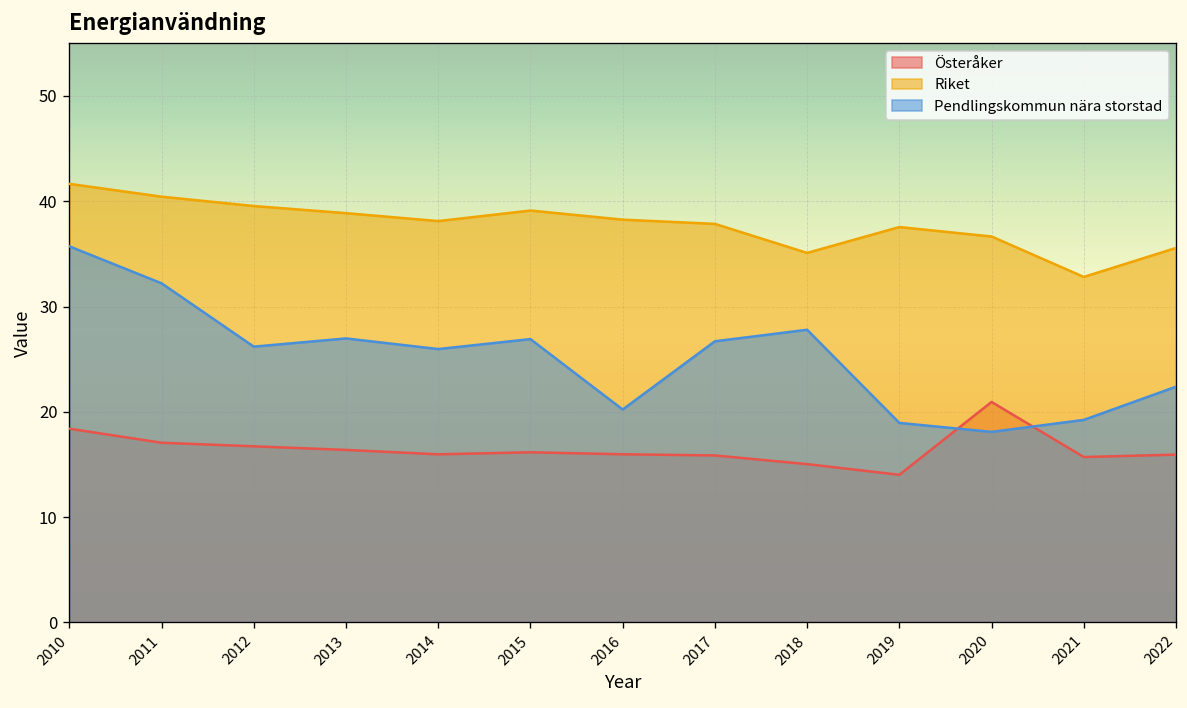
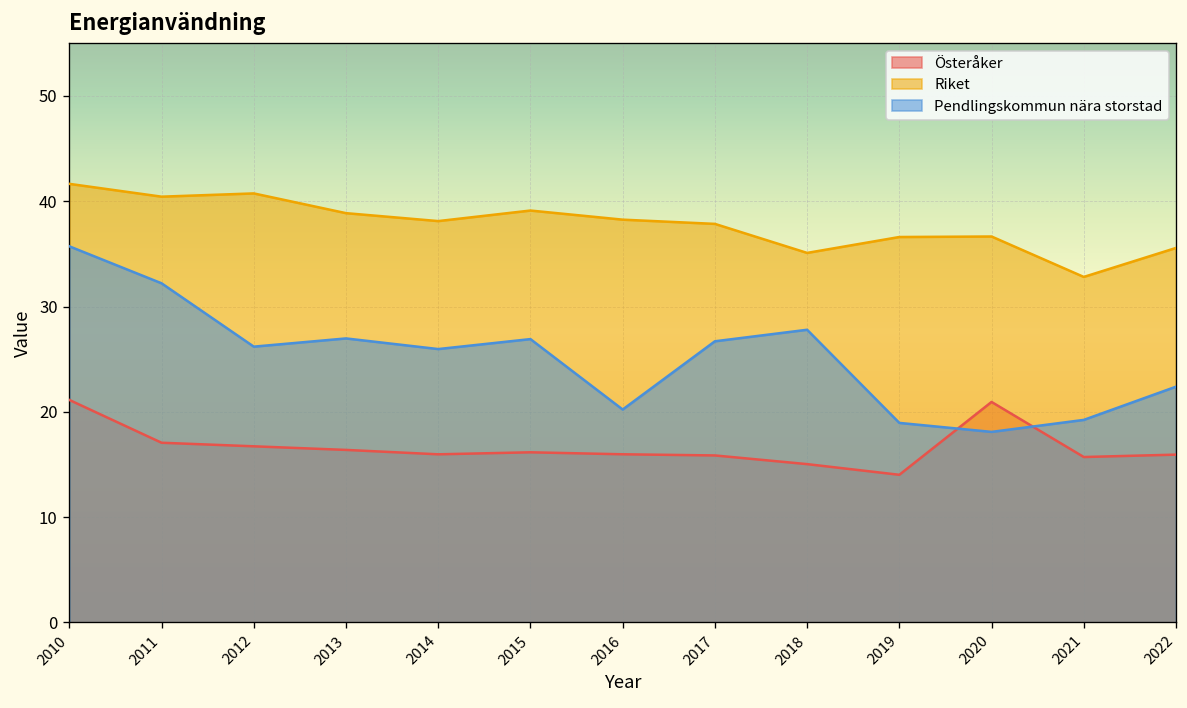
  {
    "Österåker": {
-     "2010": 18,
+     "2010": 21,
      "2011": 17,
      "2012": 17,
      "2013": 16,
      "2014": 16,
      "2015": 16,
      "2016": 16,
      "2017": 16,
      "2018": 15,
      "2019": 14,
      "2020": 21,
      "2021": 16,
      "2022": 16
    },
    "Riket": {
      "2010": 42,
      "2011": 40,
-     "2012": 40,
+     "2012": 41,
      "2013": 39,
      "2014": 38,
      "2015": 39,
      "2016": 38,
      "2017": 38,
      "2018": 35,
-     "2019": 38,
+     "2019": 37,
      "2020": 37,
      "2021": 33,
      "2022": 36
    },
    "Pendlingskommun nära storstad": {
      "2010": 36,
      "2011": 32,
      "2012": 26,
      "2013": 27,
      "2014": 26,
      "2015": 27,
      "2016": 20,
      "2017": 27,
      "2018": 28,
      "2019": 19,
      "2020": 18,
      "2021": 19,
      "2022": 22
    }
  }
